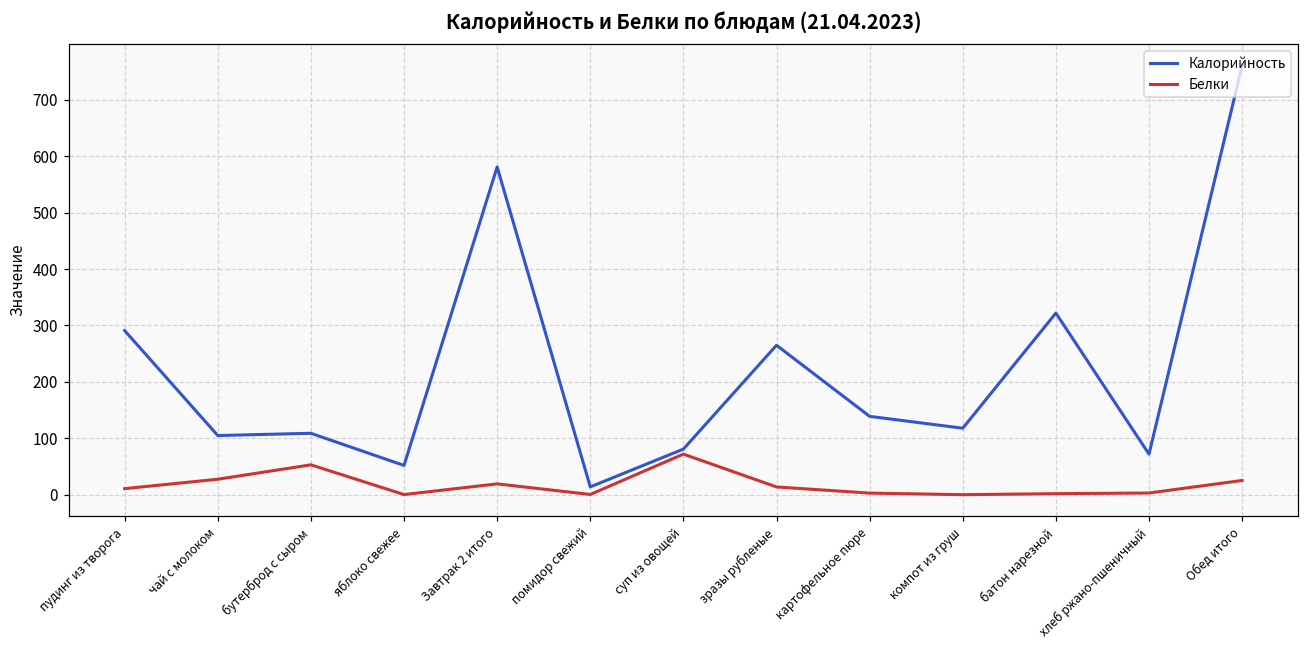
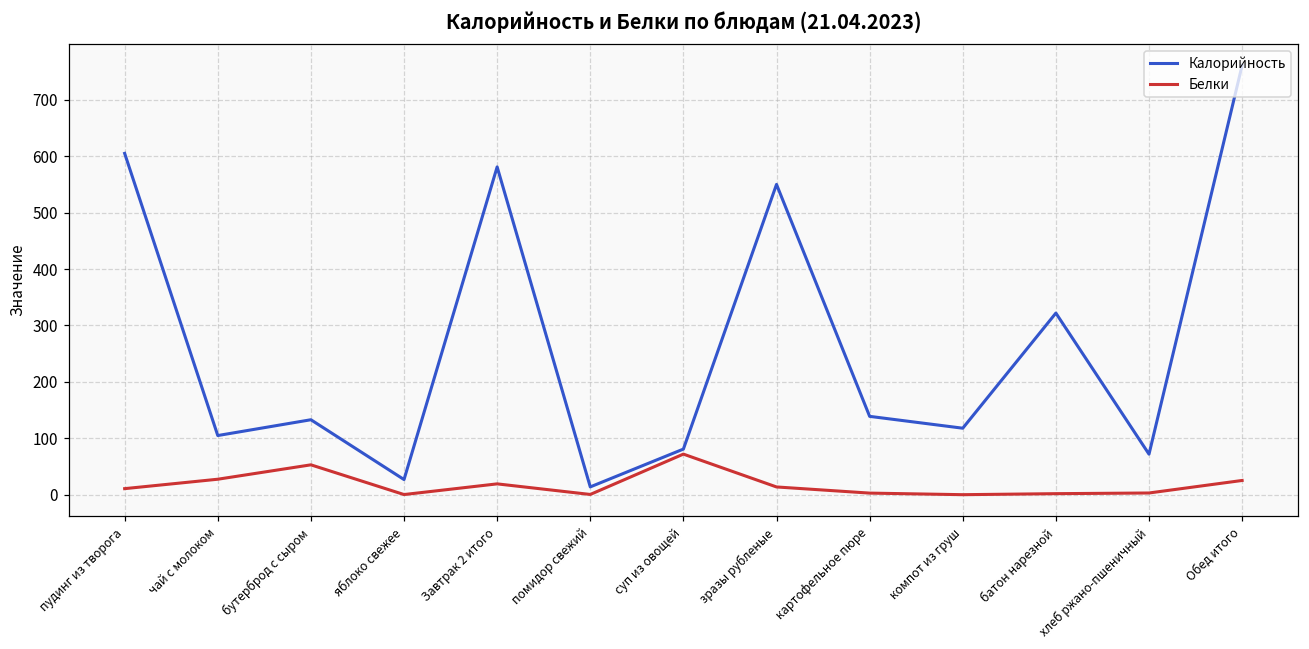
  {
    "Калорийность": {
-     "пудинг из творога": 290,
+     "пудинг из творога": 610,
      "чай с молоком": 110,
-     "бутерброд с сыром": 110,
-     "яблоко свежее": 50,
+     "бутерброд с сыром": 130,
+     "яблоко свежее": 30,
      "Завтрак 2 итого": 580,
      "помидор свежий": 10,
      "суп из овощей": 80,
-     "зразы рубленые": 270,
+     "зразы рубленые": 550,
      "картофельное пюре": 140,
      "компот из груш": 120,
      "батон нарезной": 320,
      "хлеб ржано-пшеничный": 70
    },
    "Белки": {
      "пудинг из творога": 10,
      "чай с молоком": 30,
      "бутерброд с сыром": 50,
      "яблоко свежее": 0,
      "Завтрак 2 итого": 20,
      "помидор свежий": 0,
      "суп из овощей": 70,
      "зразы рубленые": 10,
      "картофельное пюре": 0,
      "компот из груш": 0,
      "батон нарезной": 0,
      "хлеб ржано-пшеничный": 0,
      "Обед итого": 30
    }
  }
